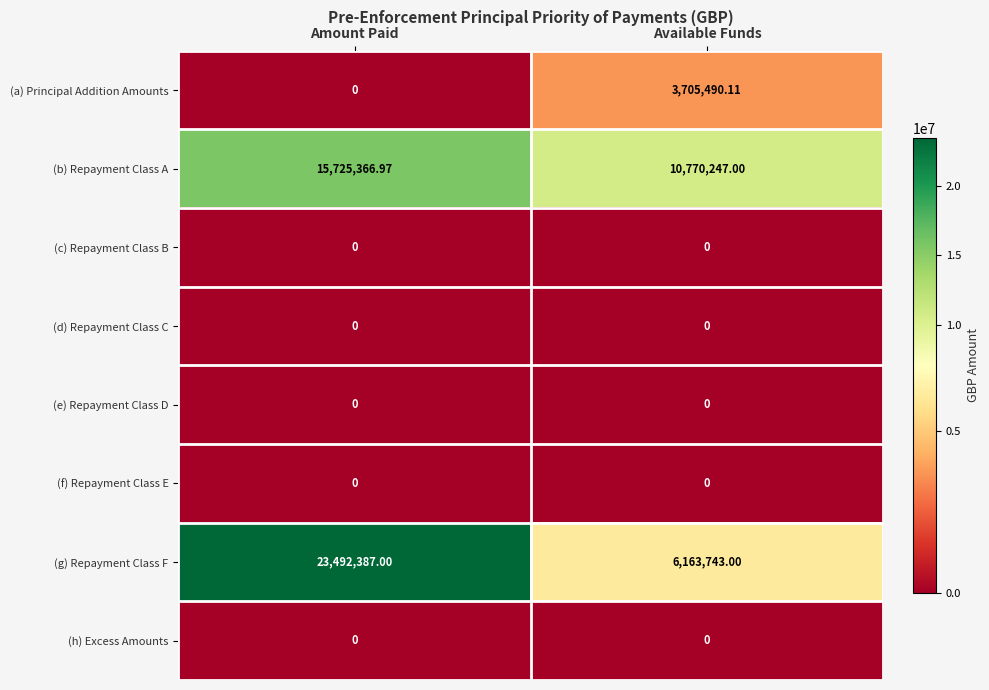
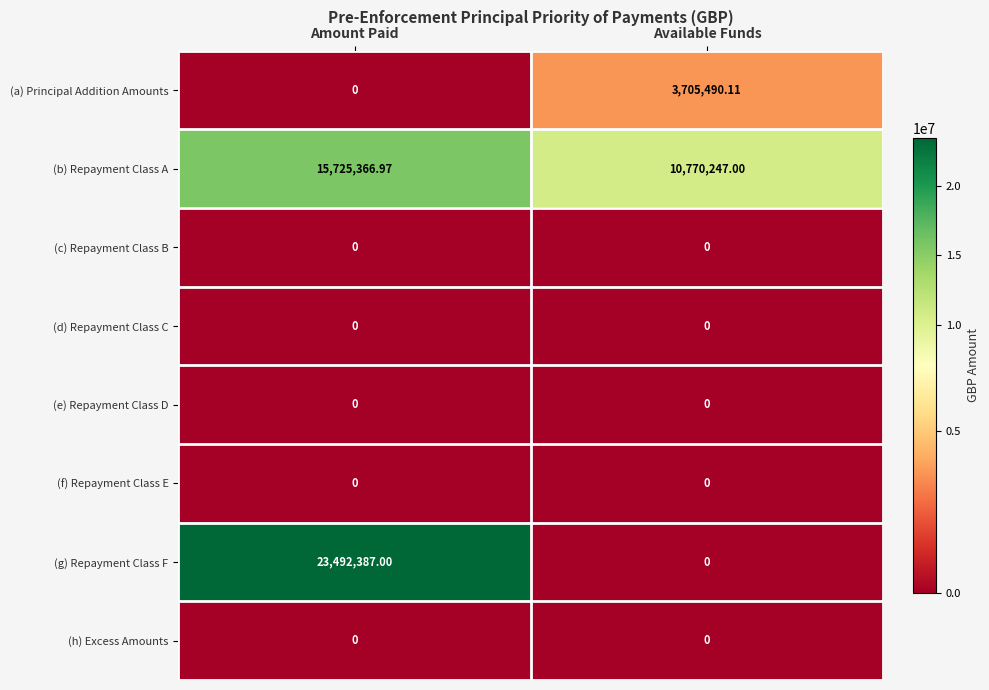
  {
    "(a) Principal Addition Amounts": {
      "Amount Paid": "0",
      "Available Funds": "3,705,490.11"
    },
    "(b) Repayment Class A": {
      "Amount Paid": "15,725,366.97",
      "Available Funds": "10,770,247.00"
    },
    "(c) Repayment Class B": {
      "Amount Paid": "0",
      "Available Funds": "0"
    },
    "(d) Repayment Class C": {
      "Amount Paid": "0",
      "Available Funds": "0"
    },
    "(e) Repayment Class D": {
      "Amount Paid": "0",
      "Available Funds": "0"
    },
    "(f) Repayment Class E": {
      "Amount Paid": "0",
      "Available Funds": "0"
    },
    "(g) Repayment Class F": {
      "Amount Paid": "23,492,387.00",
-     "Available Funds": "6,163,743.00"
+     "Available Funds": "0"
    },
    "(h) Excess Amounts": {
      "Amount Paid": "0",
      "Available Funds": "0"
    }
  }
